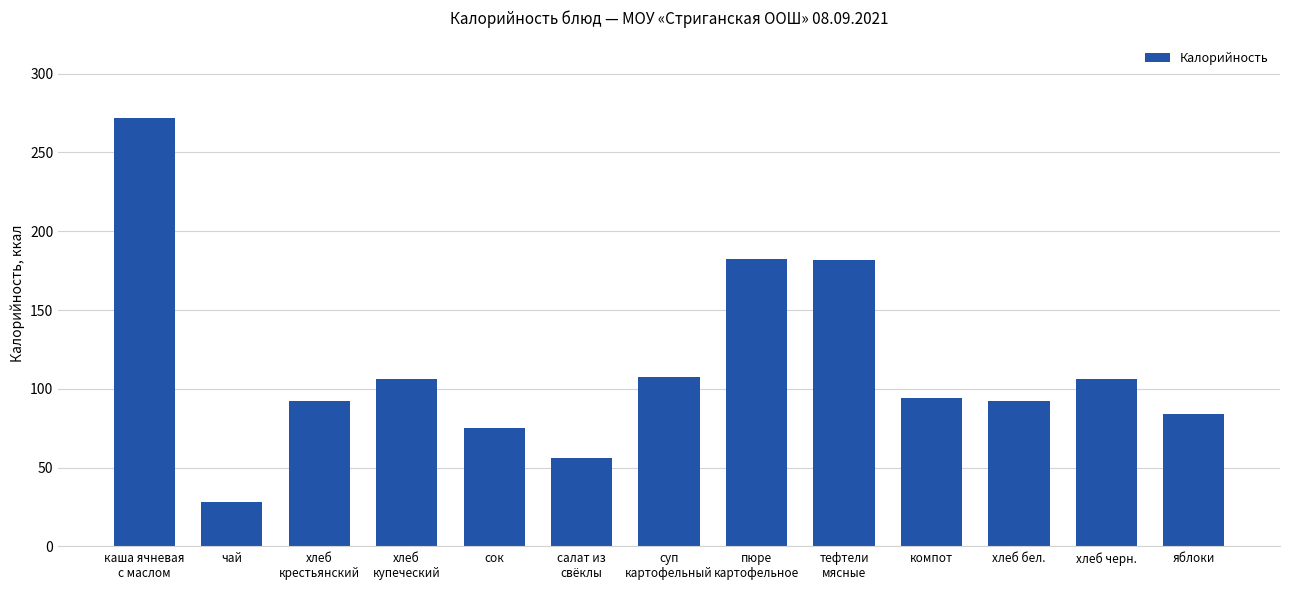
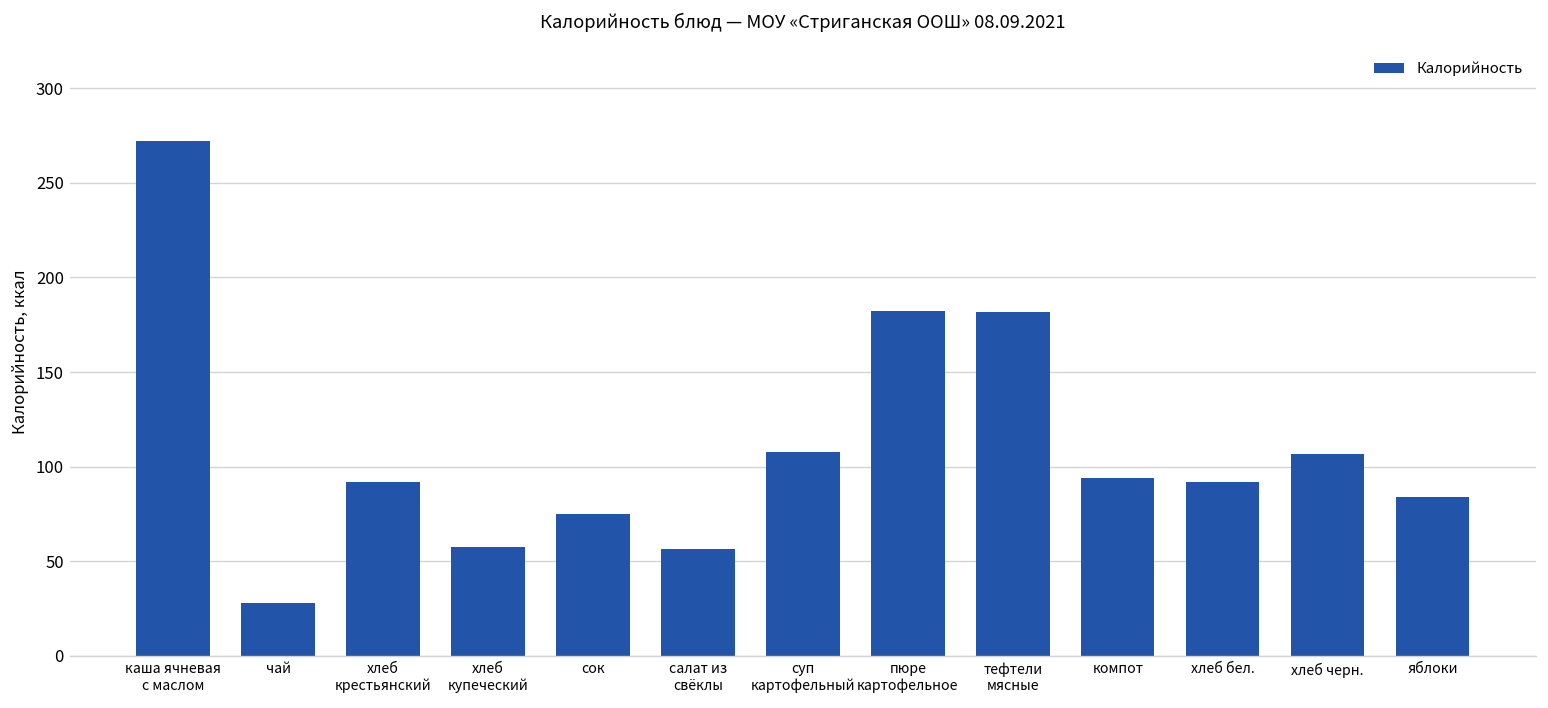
  {
    "каша ячневая с маслом": 272,
    "чай": 28,
    "хлеб крестьянский": 92,
-   "хлеб купеческий": 106,
+   "хлеб купеческий": 58,
    "сок": 75,
    "салат из свёклы": 56,
    "суп картофельный": 108,
    "пюре картофельное": 183,
    "тефтели мясные": 182,
    "компот": 94,
    "хлеб бел.": 92,
    "хлеб черн.": 106,
    "яблоки": 84
  }
